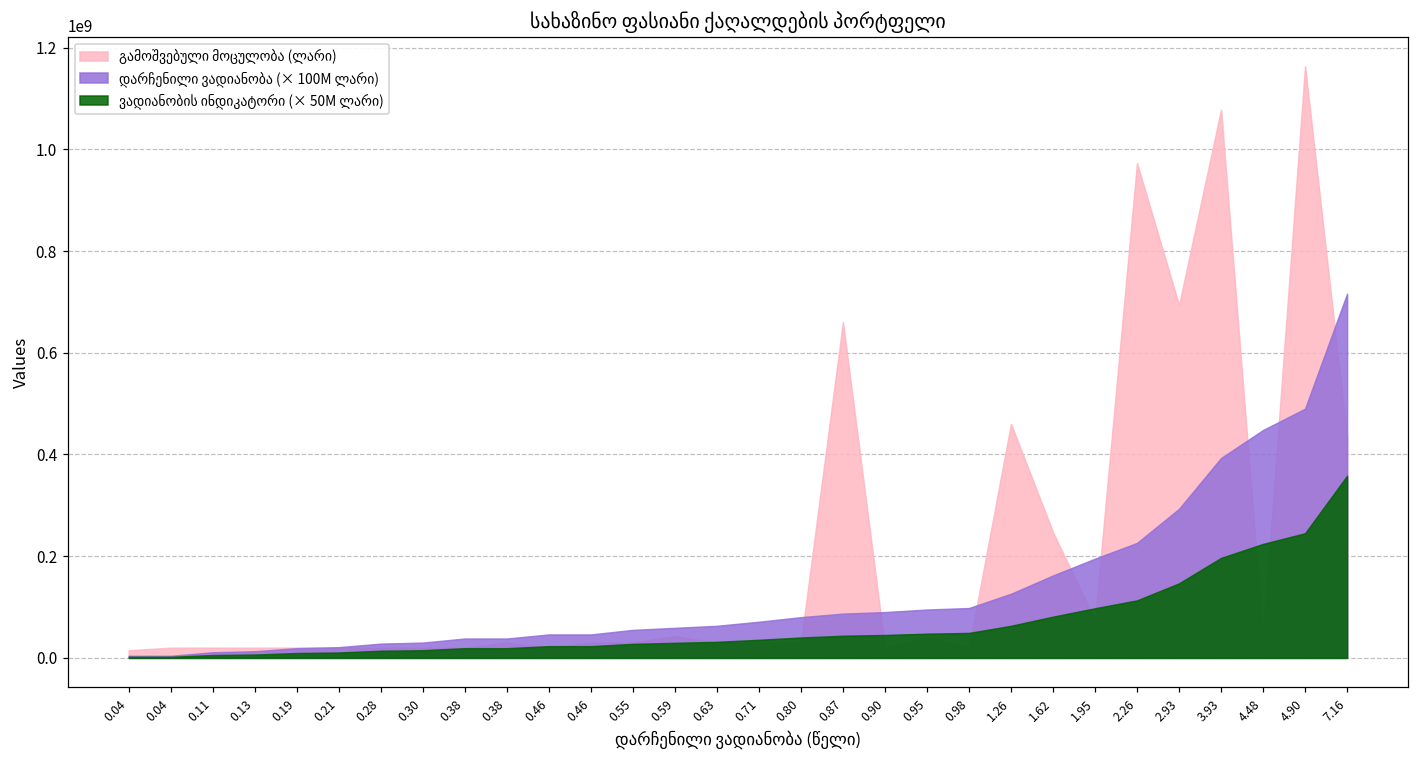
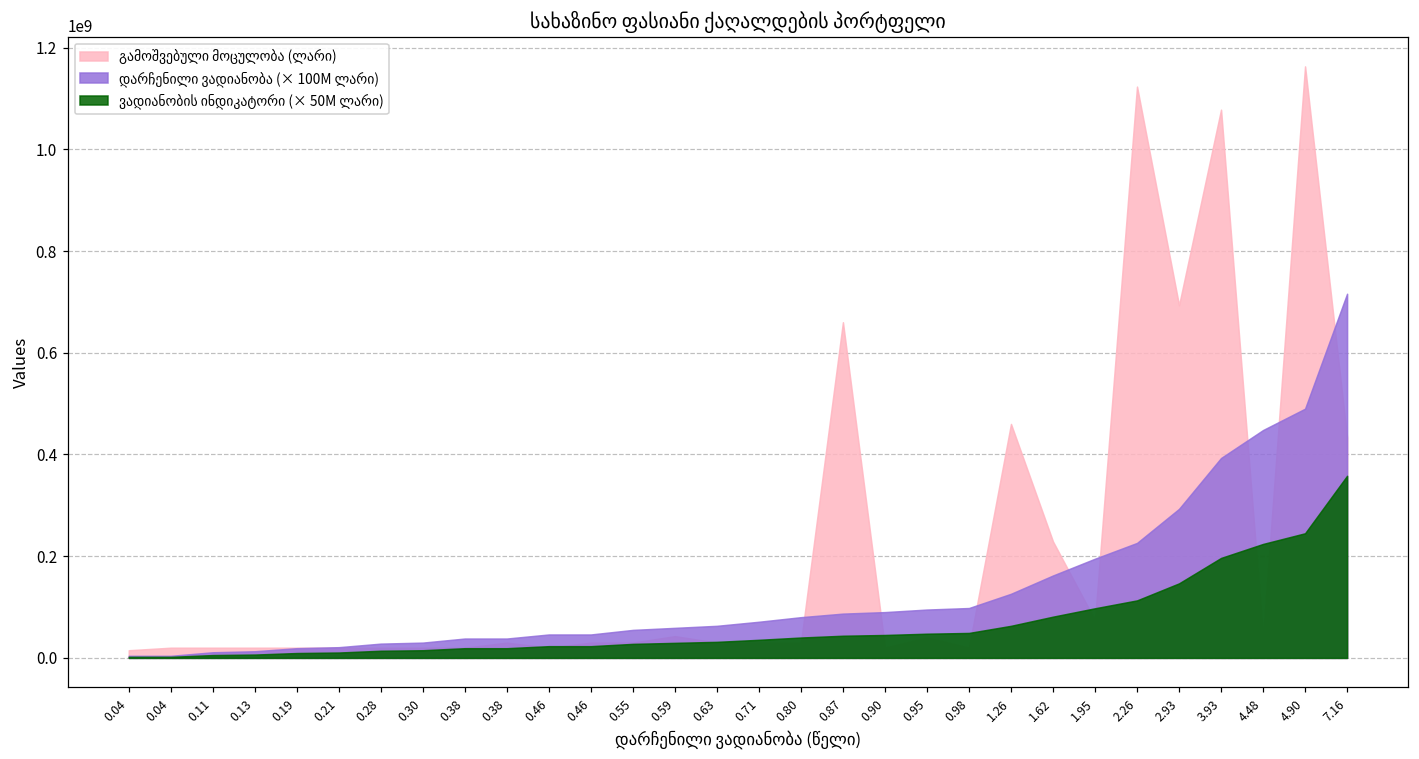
  {
    "გამოშვებული მოცულობა (ლარი)": {
      "0.11": 20000000,
      "0.13": 20000000,
      "0.28": 20000000,
      "0.59": 40000000,
      "0.80": 30000000,
      "0.87": 660000000,
      "0.90": 20000000,
      "0.95": 40000000,
      "0.98": 20000000,
      "1.26": 460000000,
-     "1.62": 250000000,
+     "1.62": 230000000,
      "1.95": 70000000,
-     "2.26": 970000000,
+     "2.26": 1120000000,
      "2.93": 690000000,
      "3.93": 1080000000,
      "4.48": 40000000,
      "4.90": 1160000000,
      "7.16": 430000000
    },
    "დარჩენილი ვადიანობა (× 100M ლარი)": {
      "0.13": 10000000,
      "0.28": 30000000,
      "0.30": 30000000,
      "0.55": 60000000,
      "0.59": 60000000,
      "0.63": 60000000,
      "0.71": 70000000,
      "0.80": 80000000,
      "0.87": 90000000,
      "0.90": 90000000,
      "0.95": 100000000,
      "0.98": 100000000,
      "1.26": 130000000,
      "1.62": 160000000,
      "1.95": 200000000,
      "2.26": 230000000,
      "2.93": 290000000,
      "3.93": 390000000,
      "4.48": 450000000,
      "4.90": 490000000,
      "7.16": 720000000
    },
    "ვადიანობის ინდიკატორი (× 50M ლარი)": {
      "0.13": 10000000,
      "0.19": 10000000,
      "0.21": 10000000,
      "0.28": 10000000,
      "0.59": 30000000,
      "0.80": 40000000,
      "0.87": 40000000,
      "0.90": 50000000,
      "0.95": 50000000,
      "0.98": 50000000,
      "1.26": 60000000,
      "1.62": 80000000,
      "1.95": 100000000,
      "2.26": 110000000,
      "2.93": 150000000,
      "3.93": 200000000,
      "4.48": 220000000,
      "4.90": 250000000,
      "7.16": 360000000
    }
  }
